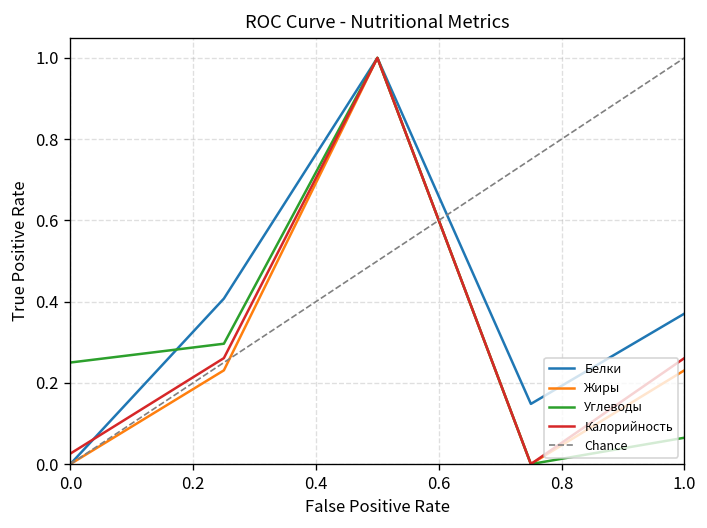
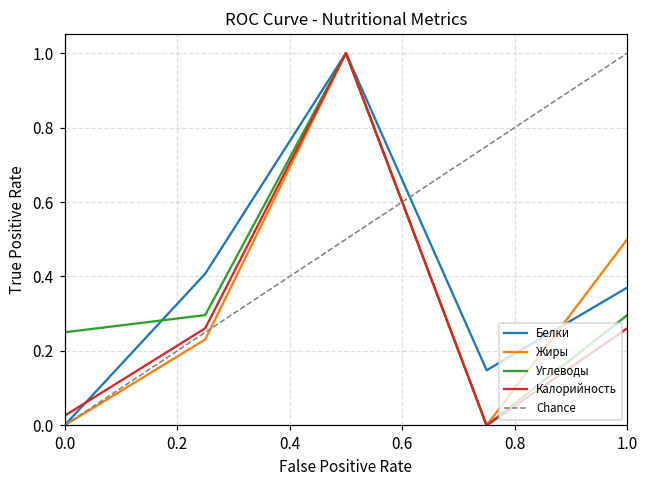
  {
    "Белки": {
      "1.0": 0.37
    },
    "Жиры": {
-     "1.0": 0.23
+     "1.0": 0.50
    },
    "Углеводы": {
      "0.0": 0.25,
-     "1.0": 0.06
+     "1.0": 0.30
    },
    "Калорийность": {
      "0.0": 0.03,
      "1.0": 0.26
    },
    "Chance": {
      "1.0": 1.00
    }
  }
